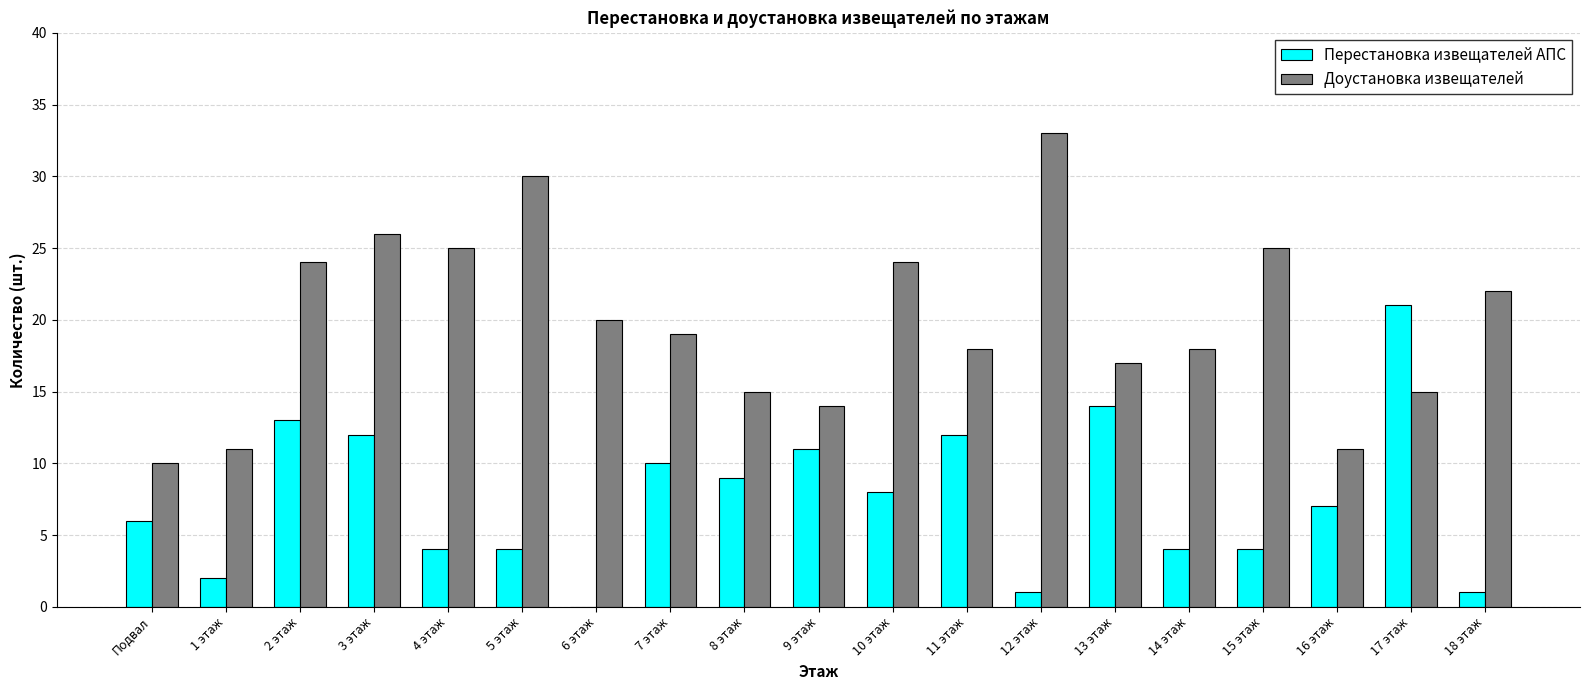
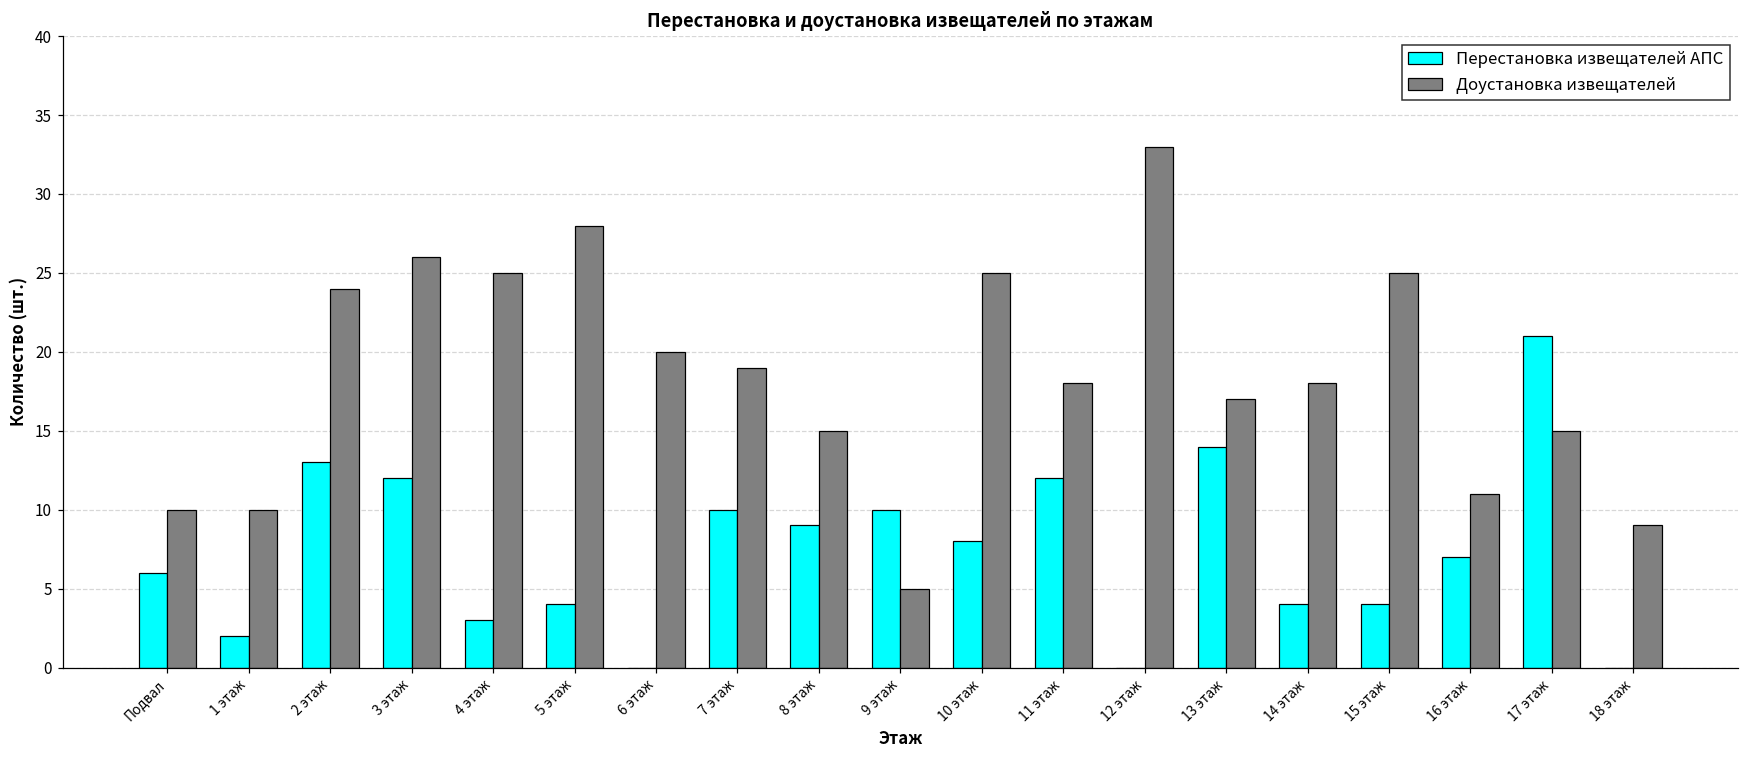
  {
    "Перестановка извещателей АПС": {
      "Подвал": 6,
      "1 этаж": 2,
      "2 этаж": 13,
      "3 этаж": 12,
-     "4 этаж": 4,
+     "4 этаж": 3,
      "5 этаж": 4,
      "6 этаж": 0,
      "7 этаж": 10,
      "8 этаж": 9,
-     "9 этаж": 11,
+     "9 этаж": 10,
      "10 этаж": 8,
      "11 этаж": 12,
-     "12 этаж": 1,
+     "12 этаж": 0,
      "13 этаж": 14,
      "14 этаж": 4,
      "15 этаж": 4,
      "16 этаж": 7,
      "17 этаж": 21,
-     "18 этаж": 1
+     "18 этаж": 0
    },
    "Доустановка извещателей": {
      "Подвал": 10,
-     "1 этаж": 11,
+     "1 этаж": 10,
      "2 этаж": 24,
      "3 этаж": 26,
      "4 этаж": 25,
-     "5 этаж": 30,
+     "5 этаж": 28,
      "6 этаж": 20,
      "7 этаж": 19,
      "8 этаж": 15,
-     "9 этаж": 14,
-     "10 этаж": 24,
+     "9 этаж": 5,
+     "10 этаж": 25,
      "11 этаж": 18,
      "12 этаж": 33,
      "13 этаж": 17,
      "14 этаж": 18,
      "15 этаж": 25,
      "16 этаж": 11,
      "17 этаж": 15,
-     "18 этаж": 22
+     "18 этаж": 9
    }
  }
